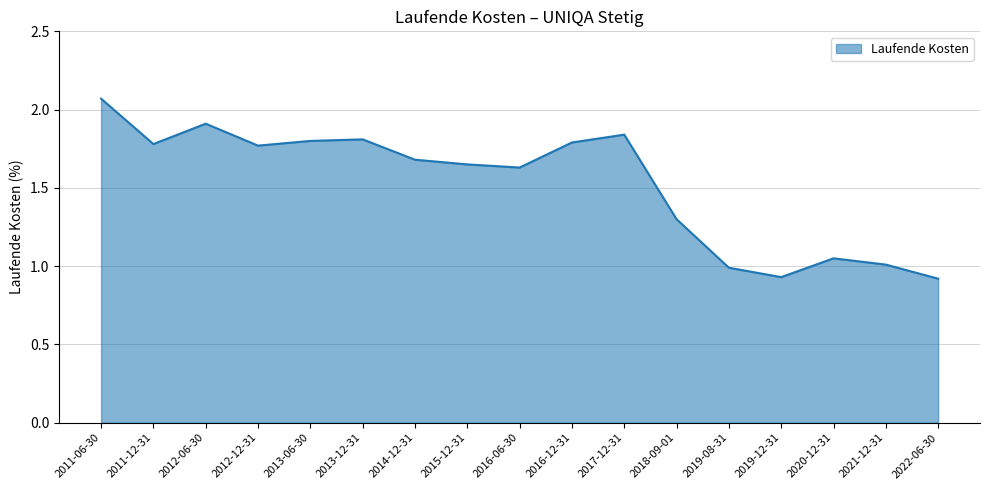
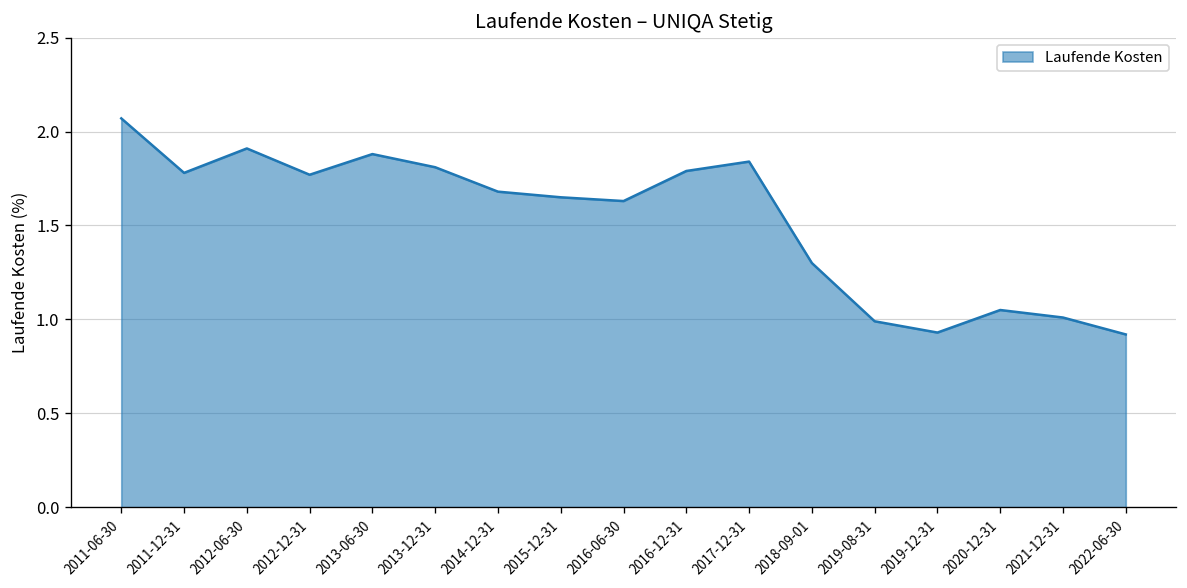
  {
    "2011-06-30": 2.07,
    "2011-12-31": 1.78,
    "2012-06-30": 1.91,
    "2012-12-31": 1.77,
-   "2013-06-30": 1.80,
+   "2013-06-30": 1.88,
    "2013-12-31": 1.81,
    "2014-12-31": 1.68,
    "2015-12-31": 1.65,
    "2016-06-30": 1.63,
    "2016-12-31": 1.79,
    "2017-12-31": 1.84,
    "2018-09-01": 1.30,
    "2019-08-31": 0.99,
    "2019-12-31": 0.93,
    "2020-12-31": 1.05,
    "2021-12-31": 1.01,
    "2022-06-30": 0.92
  }
